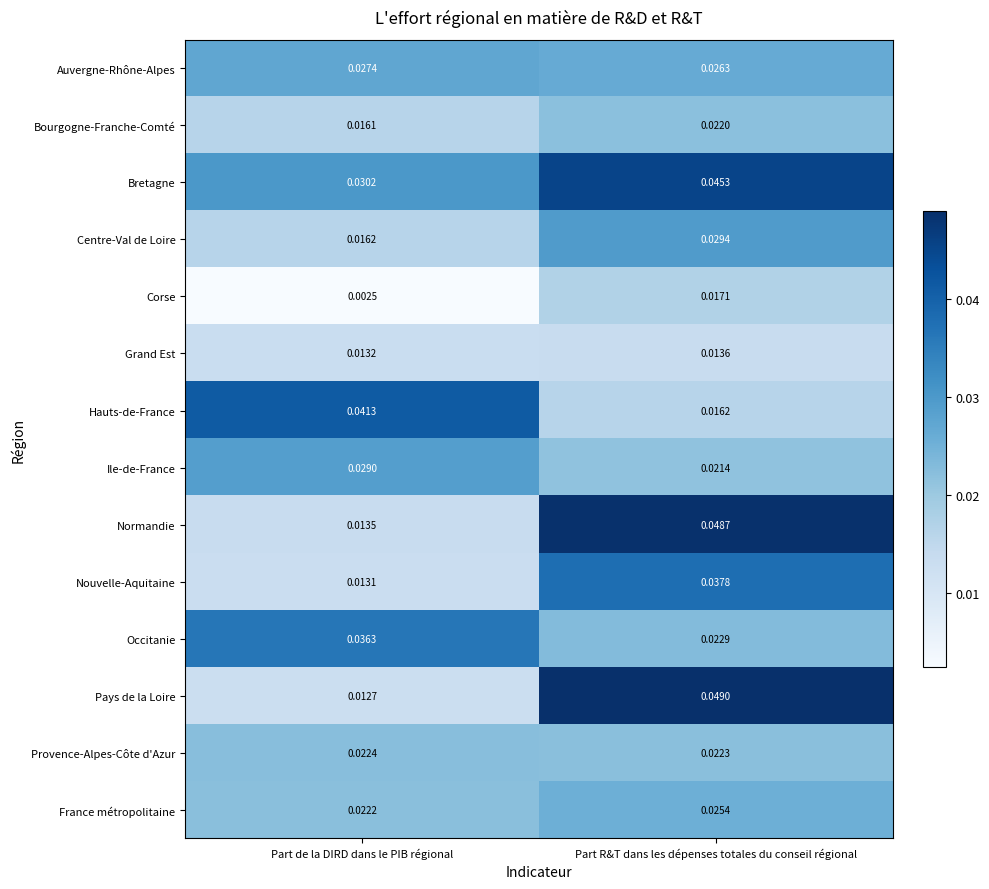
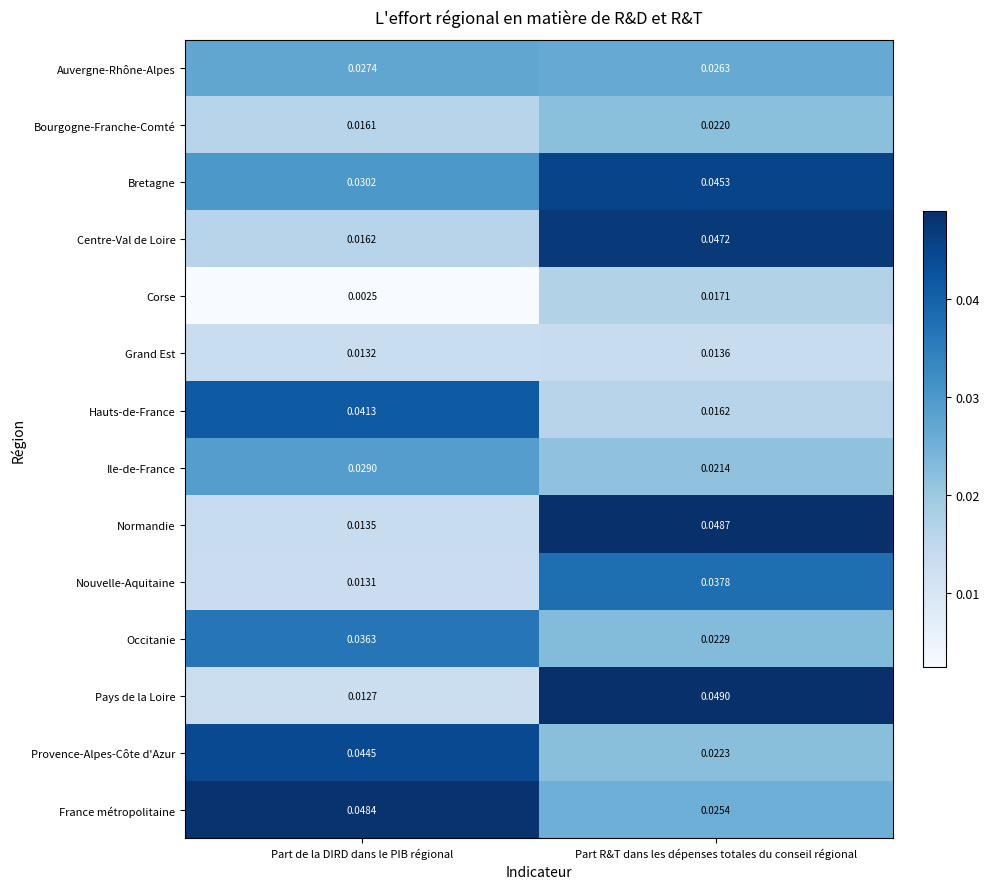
  {
    "Auvergne-Rhône-Alpes": {
      "Part de la DIRD dans le PIB régional": 0.0274,
      "Part R&T dans les dépenses totales du conseil régional": 0.0263
    },
    "Bourgogne-Franche-Comté": {
      "Part de la DIRD dans le PIB régional": 0.0161,
      "Part R&T dans les dépenses totales du conseil régional": 0.0220
    },
    "Bretagne": {
      "Part de la DIRD dans le PIB régional": 0.0302,
      "Part R&T dans les dépenses totales du conseil régional": 0.0453
    },
    "Centre-Val de Loire": {
      "Part de la DIRD dans le PIB régional": 0.0162,
-     "Part R&T dans les dépenses totales du conseil régional": 0.0294
+     "Part R&T dans les dépenses totales du conseil régional": 0.0472
    },
    "Corse": {
      "Part de la DIRD dans le PIB régional": 0.0025,
      "Part R&T dans les dépenses totales du conseil régional": 0.0171
    },
    "Grand Est": {
      "Part de la DIRD dans le PIB régional": 0.0132,
      "Part R&T dans les dépenses totales du conseil régional": 0.0136
    },
    "Hauts-de-France": {
      "Part de la DIRD dans le PIB régional": 0.0413,
      "Part R&T dans les dépenses totales du conseil régional": 0.0162
    },
    "Ile-de-France": {
      "Part de la DIRD dans le PIB régional": 0.0290,
      "Part R&T dans les dépenses totales du conseil régional": 0.0214
    },
    "Normandie": {
      "Part de la DIRD dans le PIB régional": 0.0135,
      "Part R&T dans les dépenses totales du conseil régional": 0.0487
    },
    "Nouvelle-Aquitaine": {
      "Part de la DIRD dans le PIB régional": 0.0131,
      "Part R&T dans les dépenses totales du conseil régional": 0.0378
    },
    "Occitanie": {
      "Part de la DIRD dans le PIB régional": 0.0363,
      "Part R&T dans les dépenses totales du conseil régional": 0.0229
    },
    "Pays de la Loire": {
      "Part de la DIRD dans le PIB régional": 0.0127,
      "Part R&T dans les dépenses totales du conseil régional": 0.0490
    },
    "Provence-Alpes-Côte d'Azur": {
-     "Part de la DIRD dans le PIB régional": 0.0224,
+     "Part de la DIRD dans le PIB régional": 0.0445,
      "Part R&T dans les dépenses totales du conseil régional": 0.0223
    },
    "France métropolitaine": {
-     "Part de la DIRD dans le PIB régional": 0.0222,
+     "Part de la DIRD dans le PIB régional": 0.0484,
      "Part R&T dans les dépenses totales du conseil régional": 0.0254
    }
  }
